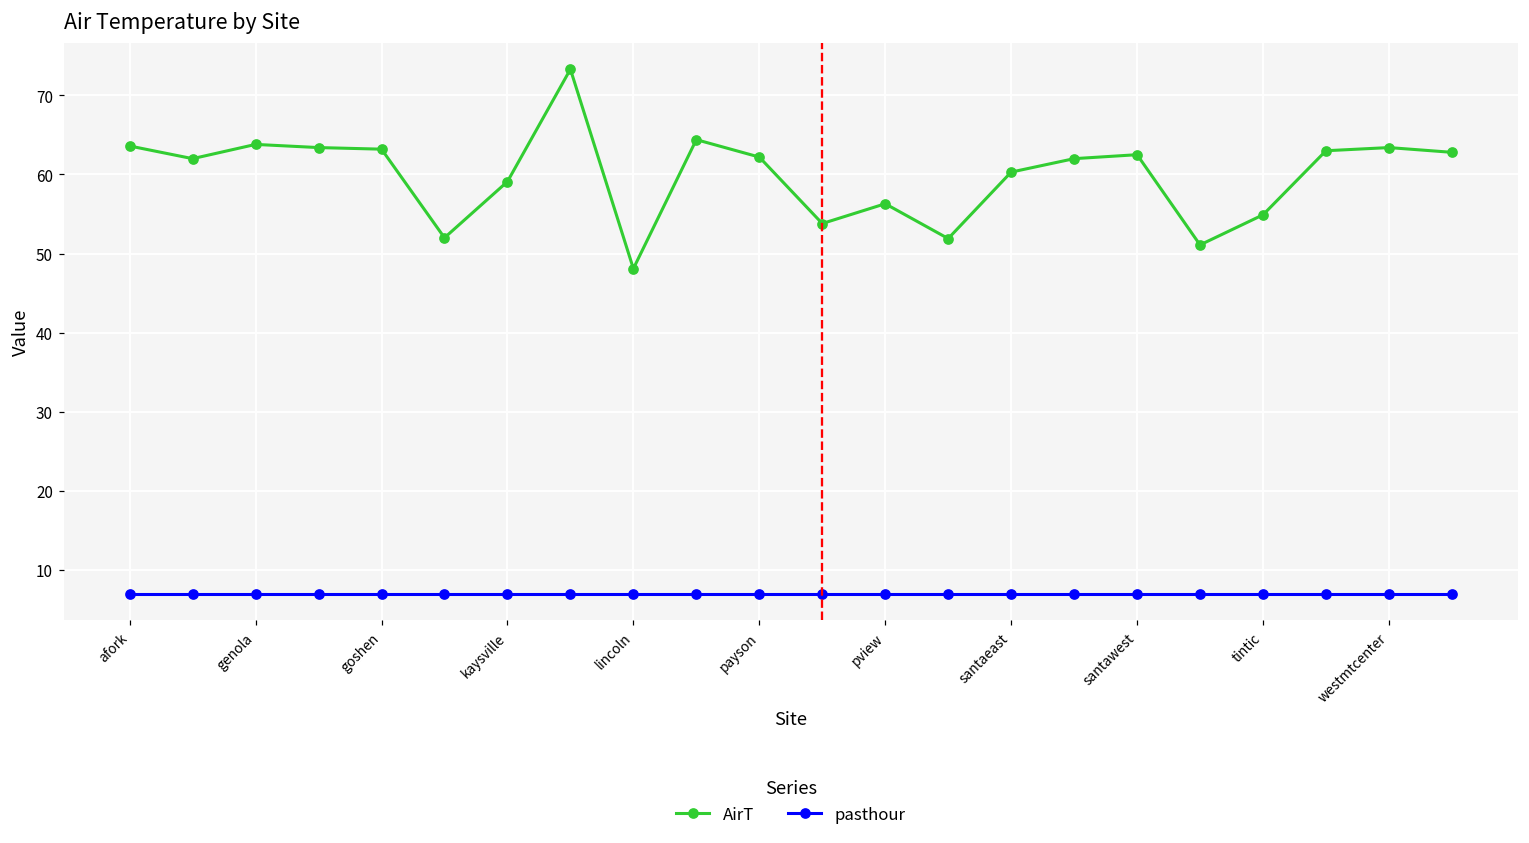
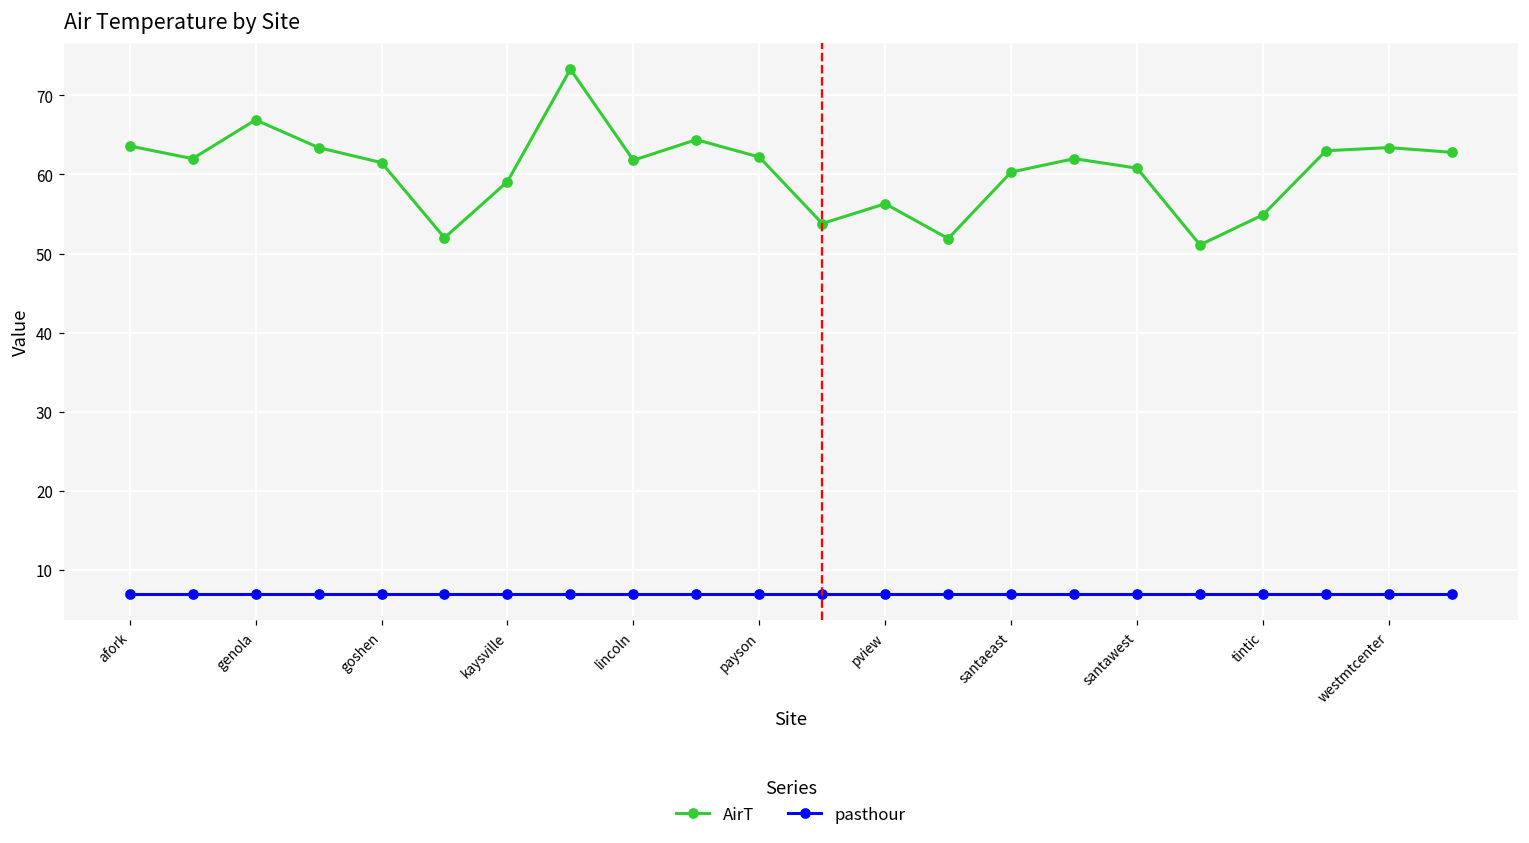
  {
    "AirT": {
      "afork": 64,
-     "genola": 64,
-     "goshen": 63,
+     "genola": 67,
+     "goshen": 62,
      "kaysville": 59,
-     "lincoln": 48,
+     "lincoln": 62,
      "payson": 62,
      "pview": 56,
      "santaeast": 60,
-     "santawest": 63,
+     "santawest": 61,
      "tintic": 55,
      "westmtcenter": 63
    },
    "pasthour": {
      "afork": 7,
      "genola": 7,
      "goshen": 7,
      "kaysville": 7,
      "lincoln": 7,
      "payson": 7,
      "pview": 7,
      "santaeast": 7,
      "santawest": 7,
      "tintic": 7,
      "westmtcenter": 7
    }
  }
